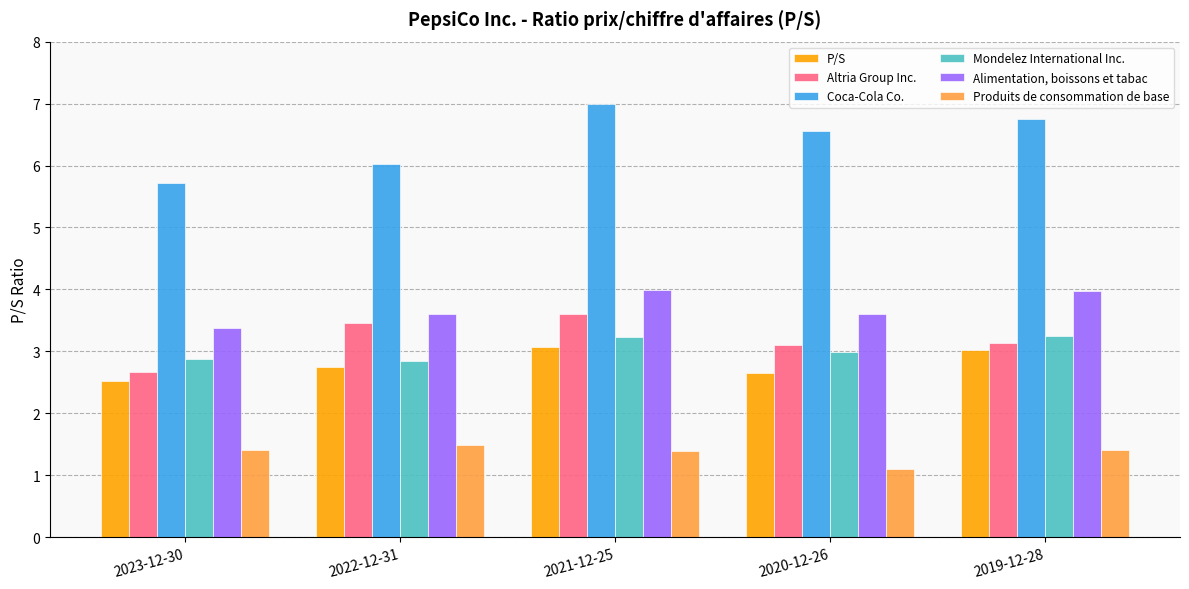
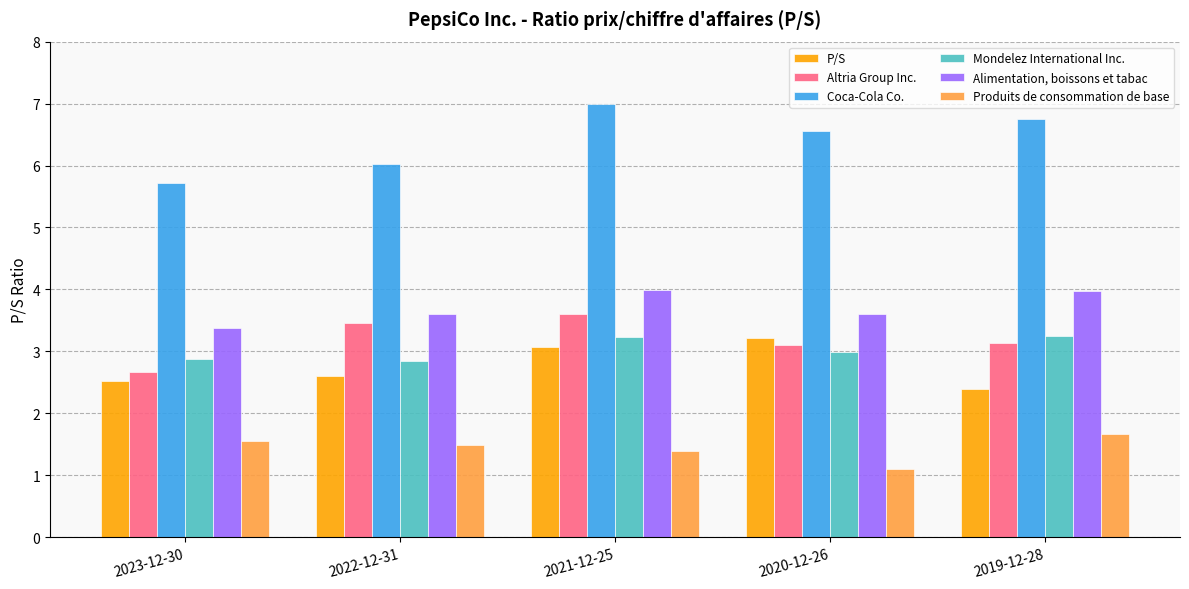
  {
    "P/S": {
      "2023-12-30": 2.5,
-     "2022-12-31": 2.8,
+     "2022-12-31": 2.6,
      "2021-12-25": 3.1,
-     "2020-12-26": 2.7,
-     "2019-12-28": 3.0
+     "2020-12-26": 3.2,
+     "2019-12-28": 2.4
    },
    "Altria Group Inc.": {
      "2023-12-30": 2.7,
      "2022-12-31": 3.5,
      "2021-12-25": 3.6,
      "2020-12-26": 3.1,
      "2019-12-28": 3.1
    },
    "Alimentation, boissons et tabac": {
      "2023-12-30": 3.4,
      "2022-12-31": 3.6,
      "2021-12-25": 4.0,
      "2020-12-26": 3.6,
      "2019-12-28": 4.0
    },
    "Produits de consommation de base": {
-     "2023-12-30": 1.4,
+     "2023-12-30": 1.6,
      "2022-12-31": 1.5,
      "2021-12-25": 1.4,
      "2020-12-26": 1.1,
-     "2019-12-28": 1.4
+     "2019-12-28": 1.7
    }
  }
